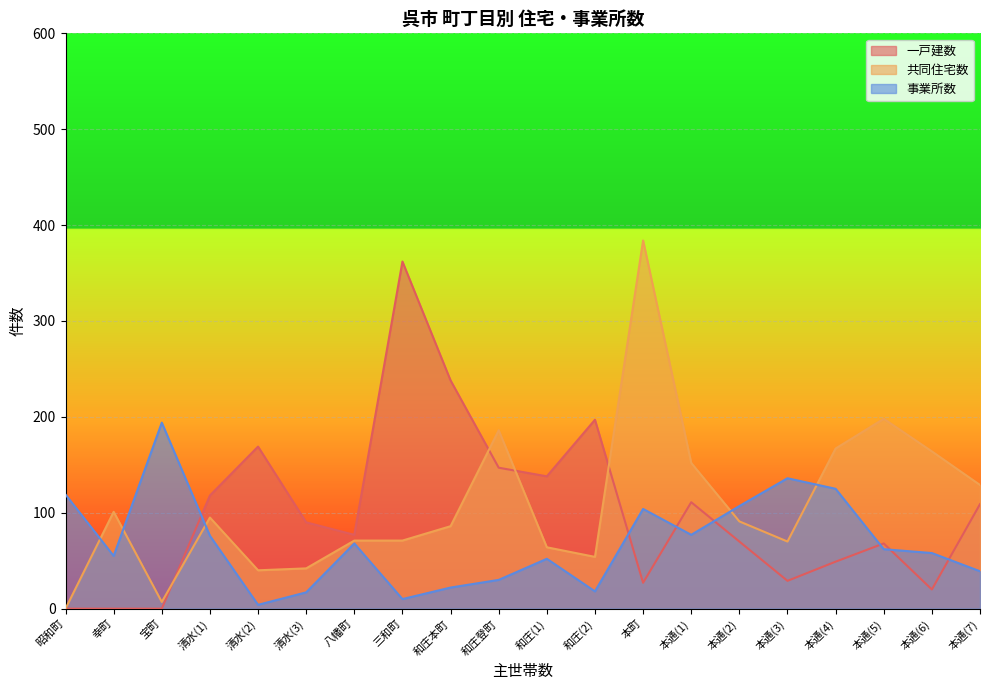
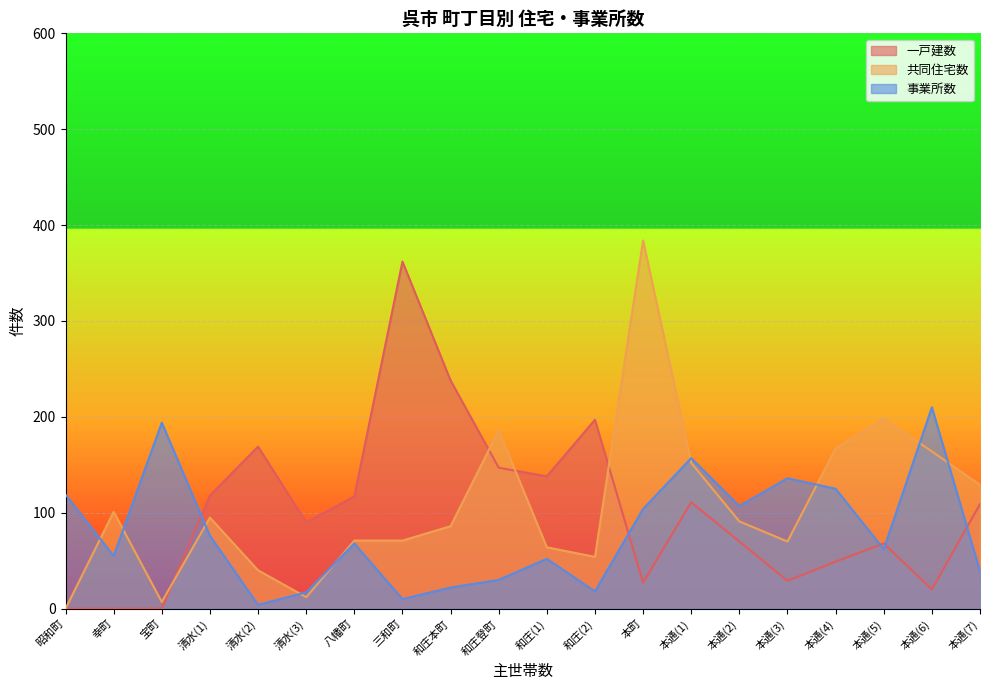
  {
    "一戸建数": {
      "幸町": 0,
      "宝町": 0,
      "清水(1)": 120,
      "清水(2)": 170,
      "清水(3)": 90,
-     "八幡町": 80,
+     "八幡町": 120,
      "三和町": 360,
      "和庄本町": 240,
      "和庄登町": 150,
      "和庄(1)": 140,
      "和庄(2)": 200,
      "本町": 30,
      "本通(1)": 110,
      "本通(2)": 70,
      "本通(3)": 30,
      "本通(4)": 50,
      "本通(5)": 70,
      "本通(6)": 20,
      "本通(7)": 110
    },
    "共同住宅数": {
      "幸町": 100,
      "宝町": 10,
      "清水(1)": 100,
      "清水(2)": 40,
-     "清水(3)": 40,
+     "清水(3)": 10,
      "八幡町": 70,
      "三和町": 70,
      "和庄本町": 90,
      "和庄登町": 190,
      "和庄(1)": 60,
      "和庄(2)": 50,
      "本町": 380,
      "本通(1)": 150,
      "本通(2)": 90,
      "本通(3)": 70,
      "本通(4)": 170,
      "本通(5)": 200,
      "本通(6)": 160,
      "本通(7)": 130
    },
    "事業所数": {
      "昭和町": 120,
      "幸町": 60,
      "宝町": 190,
      "清水(1)": 80,
      "清水(2)": 0,
      "清水(3)": 20,
      "八幡町": 70,
      "三和町": 10,
      "和庄本町": 20,
      "和庄登町": 30,
      "和庄(1)": 50,
      "和庄(2)": 20,
      "本町": 100,
-     "本通(1)": 80,
+     "本通(1)": 160,
      "本通(2)": 110,
      "本通(3)": 140,
      "本通(4)": 130,
      "本通(5)": 60,
-     "本通(6)": 60,
+     "本通(6)": 210,
      "本通(7)": 40
    }
  }
